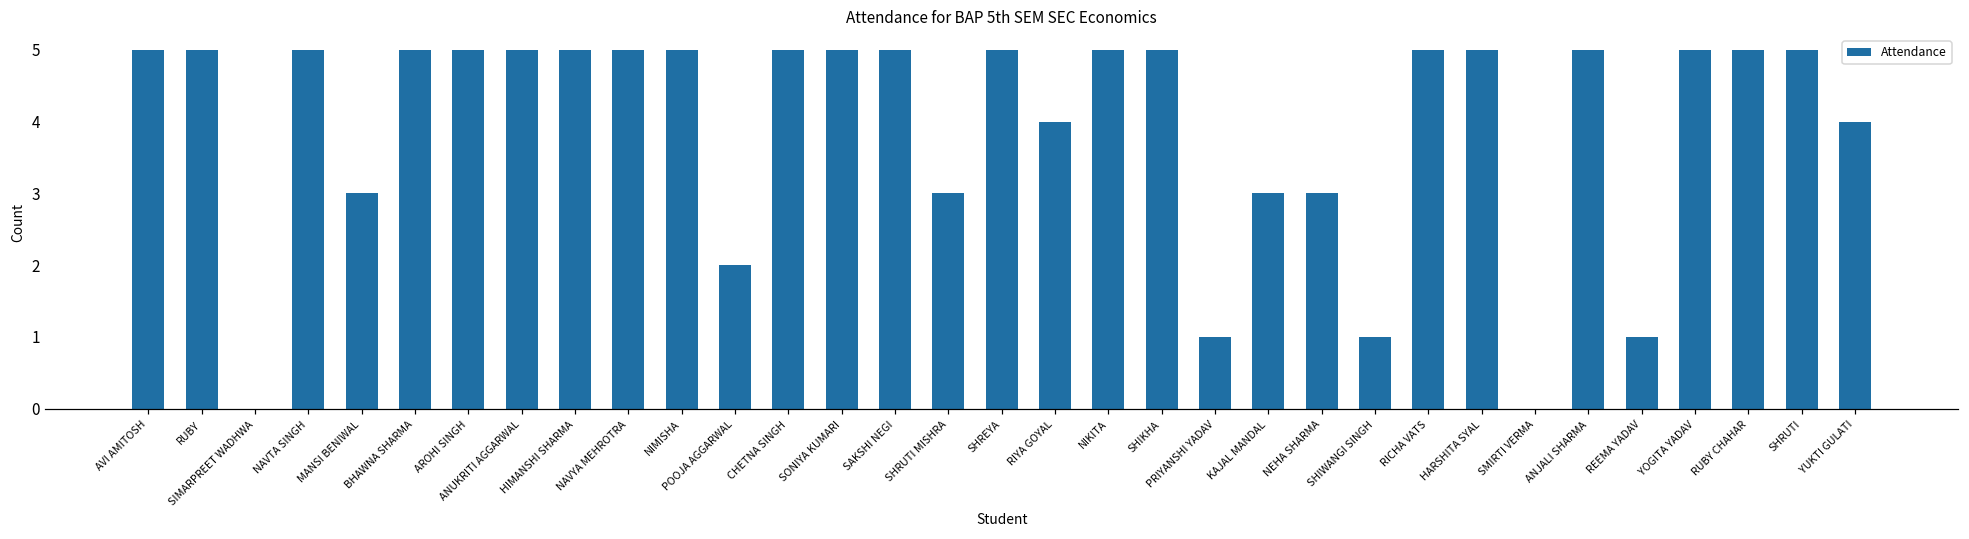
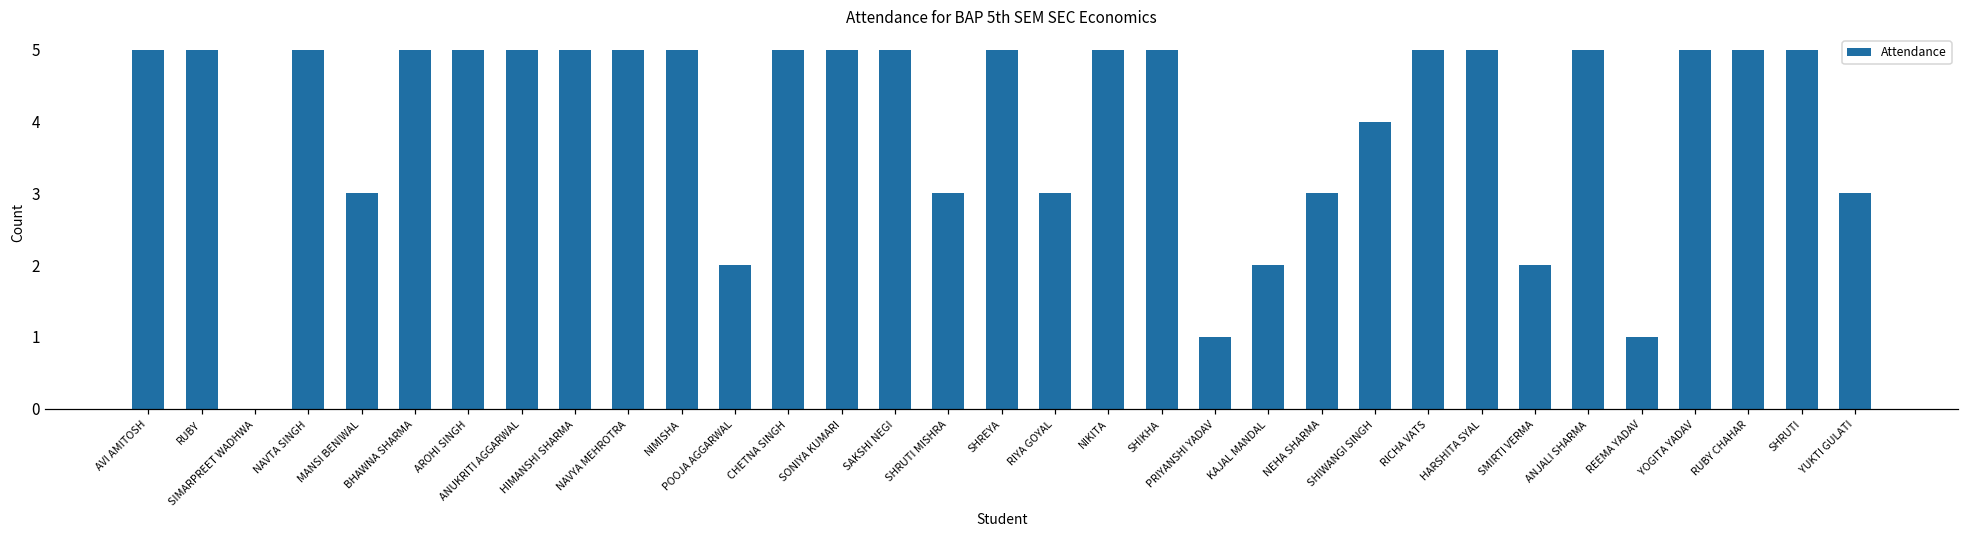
  {
    "AVI AMITOSH": 5,
    "RUBY": 5,
    "SIMARPREET WADHWA": 0,
    "NAVTA SINGH": 5,
    "MANSI BENIWAL": 3,
    "BHAWNA SHARMA": 5,
    "AROHI SINGH": 5,
    "ANUKRITI AGGARWAL": 5,
    "HIMANSHI SHARMA": 5,
    "NAVYA MEHROTRA": 5,
    "NIMISHA": 5,
    "POOJA AGGARWAL": 2,
    "CHETNA SINGH": 5,
    "SONIYA KUMARI": 5,
    "SAKSHI NEGI": 5,
    "SHRUTI MISHRA": 3,
    "SHREYA": 5,
-   "RIYA GOYAL": 4,
+   "RIYA GOYAL": 3,
    "NIKITA": 5,
    "SHIKHA": 5,
    "PRIYANSHI YADAV": 1,
-   "KAJAL MANDAL": 3,
+   "KAJAL MANDAL": 2,
    "NEHA SHARMA": 3,
-   "SHIWANGI SINGH": 1,
+   "SHIWANGI SINGH": 4,
    "RICHA VATS": 5,
    "HARSHITA SYAL": 5,
-   "SMIRTI VERMA": 0,
+   "SMIRTI VERMA": 2,
    "ANJALI SHARMA": 5,
    "REEMA YADAV": 1,
    "YOGITA YADAV": 5,
    "RUBY CHAHAR": 5,
    "SHRUTI": 5,
-   "YUKTI GULATI": 4
+   "YUKTI GULATI": 3
  }
